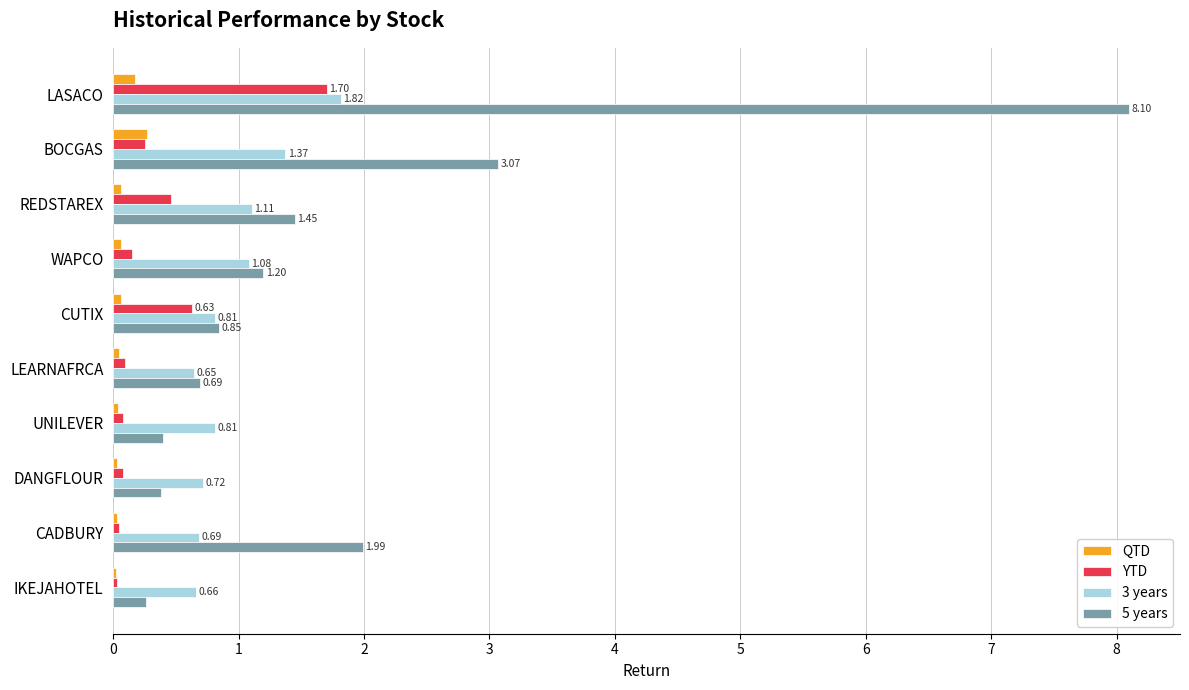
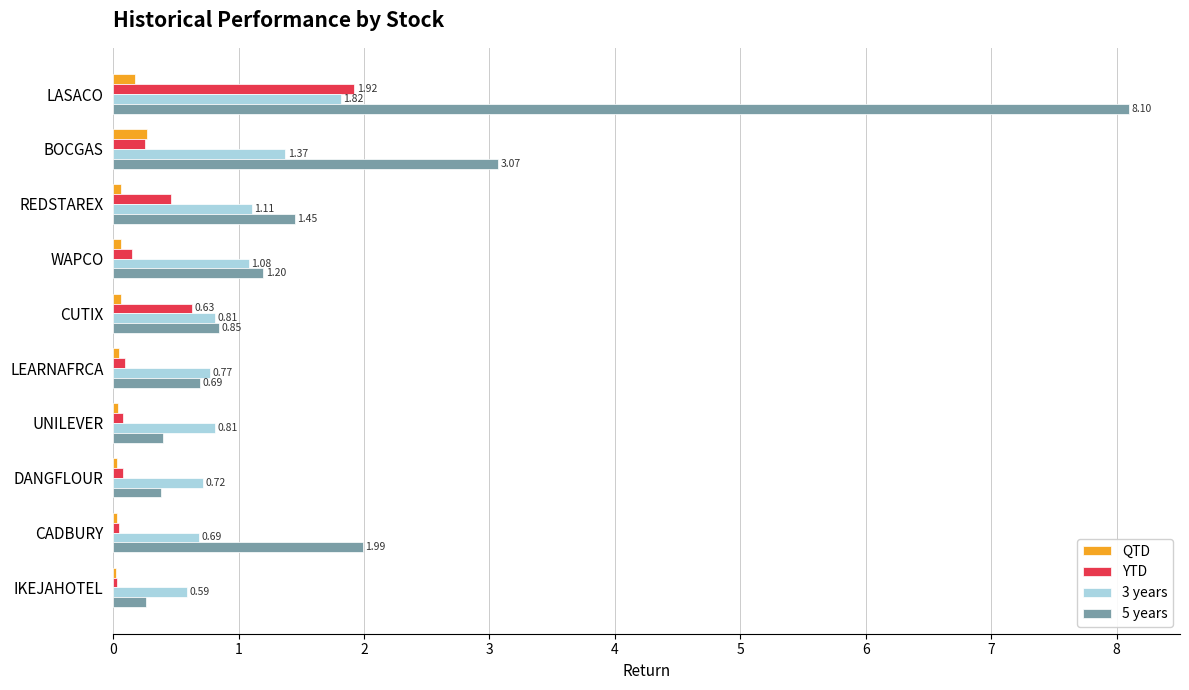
  {
    "QTD": {
      "LASACO": 0.17,
      "BOCGAS": 0.27,
      "REDSTAREX": 0.07,
      "WAPCO": 0.07,
      "CUTIX": 0.06,
      "LEARNAFRCA": 0.04,
      "UNILEVER": 0.04,
      "DANGFLOUR": 0.03,
      "CADBURY": 0.03,
      "IKEJAHOTEL": 0.02
    },
    "YTD": {
-     "LASACO": 1.70,
+     "LASACO": 1.92,
      "CUTIX": 0.63
    },
    "3 years": {
      "LASACO": 1.82,
      "BOCGAS": 1.37,
      "REDSTAREX": 1.11,
      "WAPCO": 1.08,
      "CUTIX": 0.81,
-     "LEARNAFRCA": 0.65,
+     "LEARNAFRCA": 0.77,
      "UNILEVER": 0.81,
      "DANGFLOUR": 0.72,
      "CADBURY": 0.69,
-     "IKEJAHOTEL": 0.66
+     "IKEJAHOTEL": 0.59
    },
    "5 years": {
      "LASACO": 8.10,
      "BOCGAS": 3.07,
      "REDSTAREX": 1.45,
      "WAPCO": 1.20,
      "CUTIX": 0.85,
      "LEARNAFRCA": 0.69,
      "CADBURY": 1.99
    }
  }
